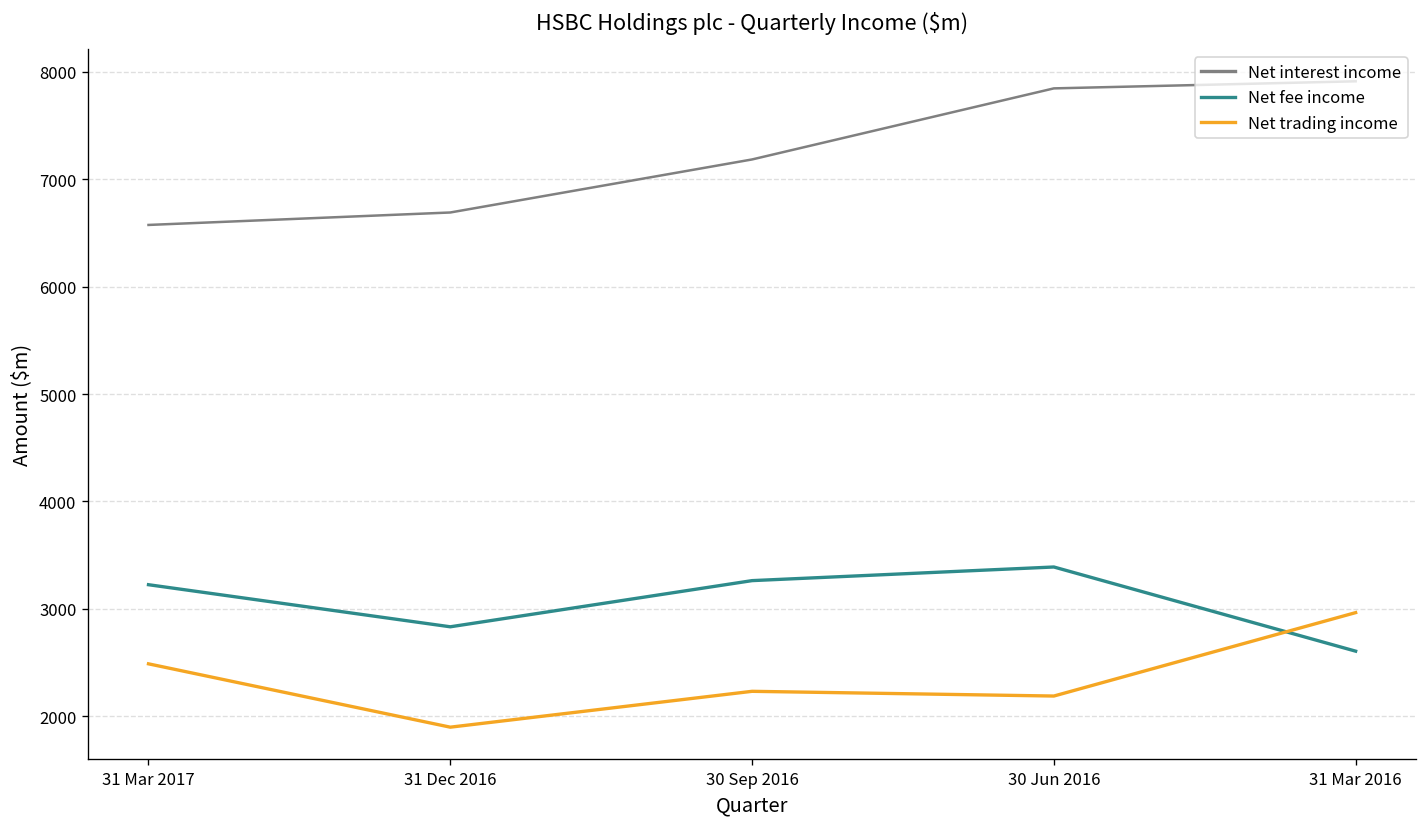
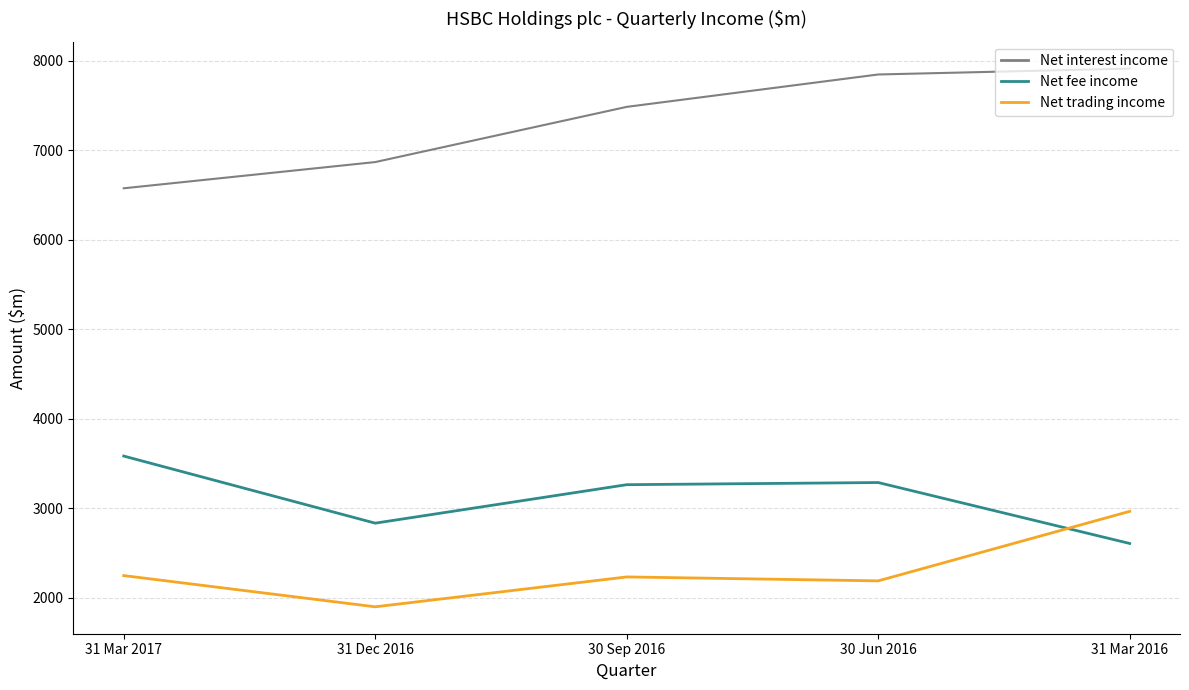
  {
    "Net interest income": {
      "31 Mar 2017": 6600,
-     "31 Dec 2016": 6700,
-     "30 Sep 2016": 7200,
+     "31 Dec 2016": 6900,
+     "30 Sep 2016": 7500,
      "30 Jun 2016": 7800
    },
    "Net fee income": {
-     "31 Mar 2017": 3200,
+     "31 Mar 2017": 3600,
      "31 Dec 2016": 2800,
      "30 Sep 2016": 3300,
-     "30 Jun 2016": 3400,
+     "30 Jun 2016": 3300,
      "31 Mar 2016": 2600
    },
    "Net trading income": {
-     "31 Mar 2017": 2500,
+     "31 Mar 2017": 2200,
      "31 Dec 2016": 1900,
      "30 Sep 2016": 2200,
      "30 Jun 2016": 2200,
      "31 Mar 2016": 3000
    }
  }
